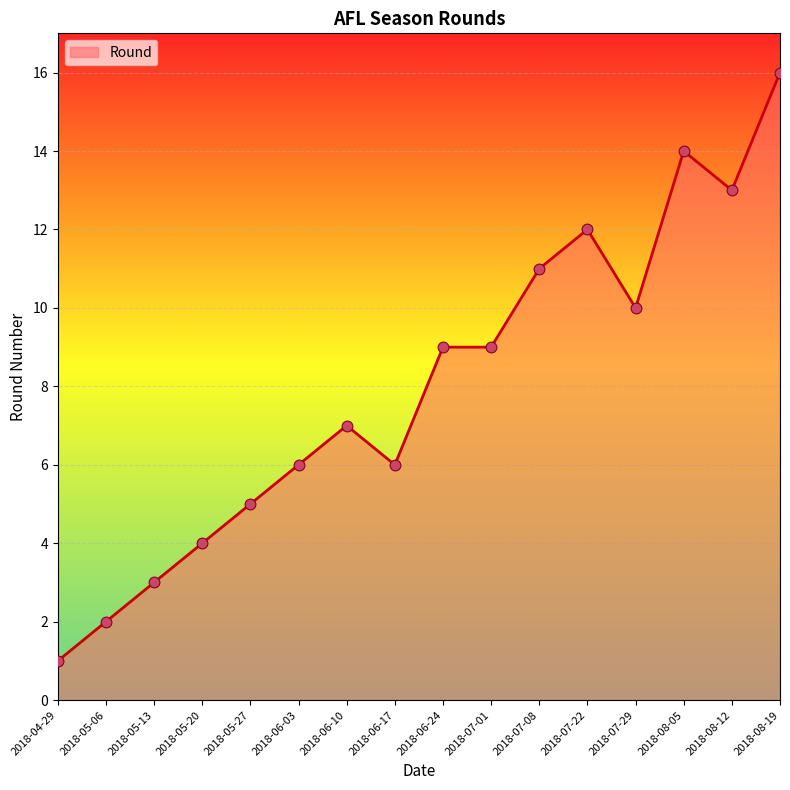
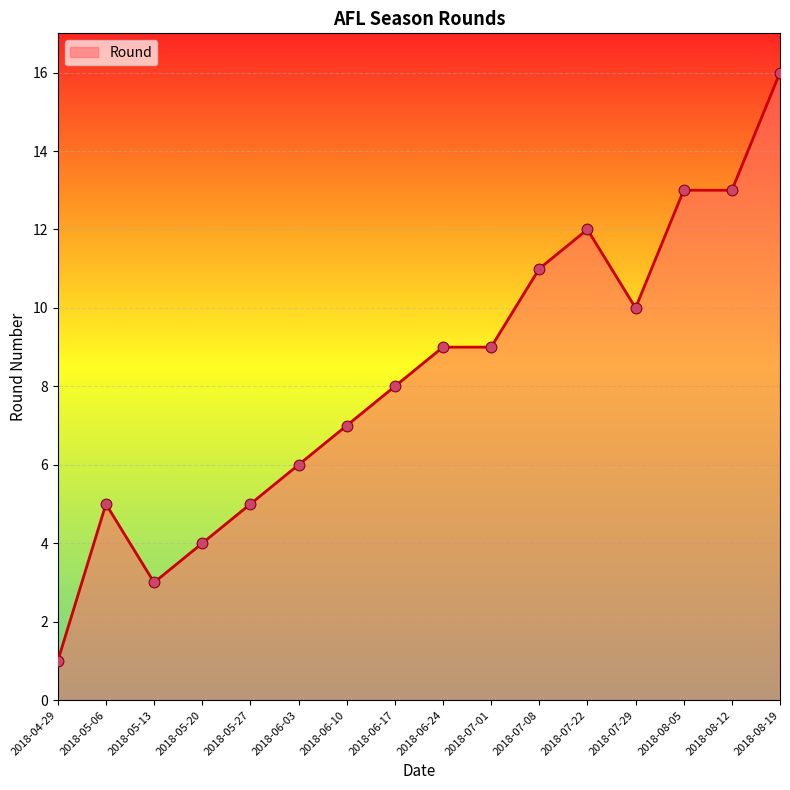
  {
    "2018-04-29": 1,
-   "2018-05-06": 2,
+   "2018-05-06": 5,
    "2018-05-13": 3,
    "2018-05-20": 4,
    "2018-05-27": 5,
    "2018-06-03": 6,
    "2018-06-10": 7,
-   "2018-06-17": 6,
+   "2018-06-17": 8,
    "2018-06-24": 9,
    "2018-07-01": 9,
    "2018-07-08": 11,
    "2018-07-22": 12,
    "2018-07-29": 10,
-   "2018-08-05": 14,
+   "2018-08-05": 13,
    "2018-08-12": 13,
    "2018-08-19": 16
  }
